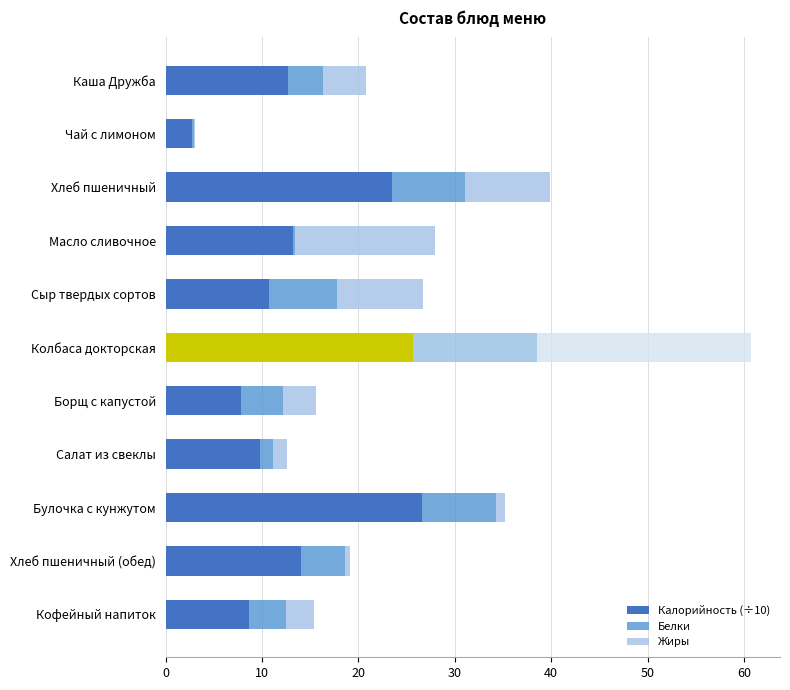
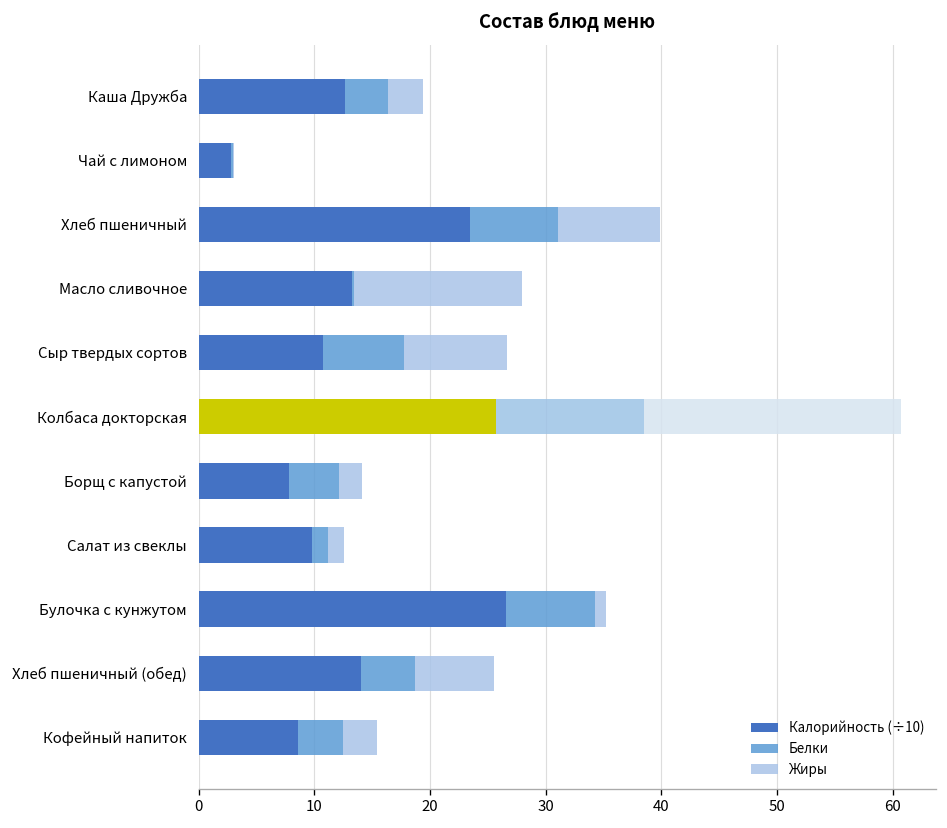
  {
    "Жиры": {
-     "Каша Дружба": 4,
+     "Каша Дружба": 3,
      "Хлеб пшеничный": 9,
      "Масло сливочное": 15,
      "Сыр твердых сортов": 9,
      "Колбаса докторская": 22,
-     "Борщ с капустой": 4,
+     "Борщ с капустой": 2,
      "Салат из свеклы": 1,
      "Булочка с кунжутом": 1,
-     "Хлеб пшеничный (обед)": 1,
+     "Хлеб пшеничный (обед)": 7,
      "Кофейный напиток": 3
    }
  }
